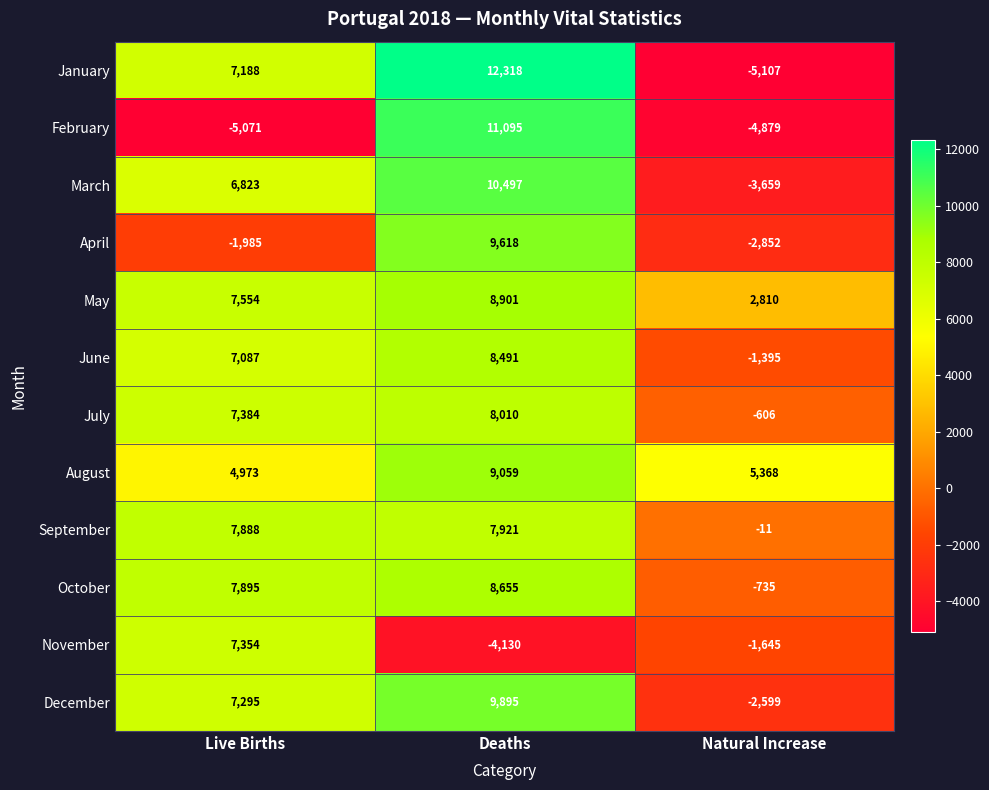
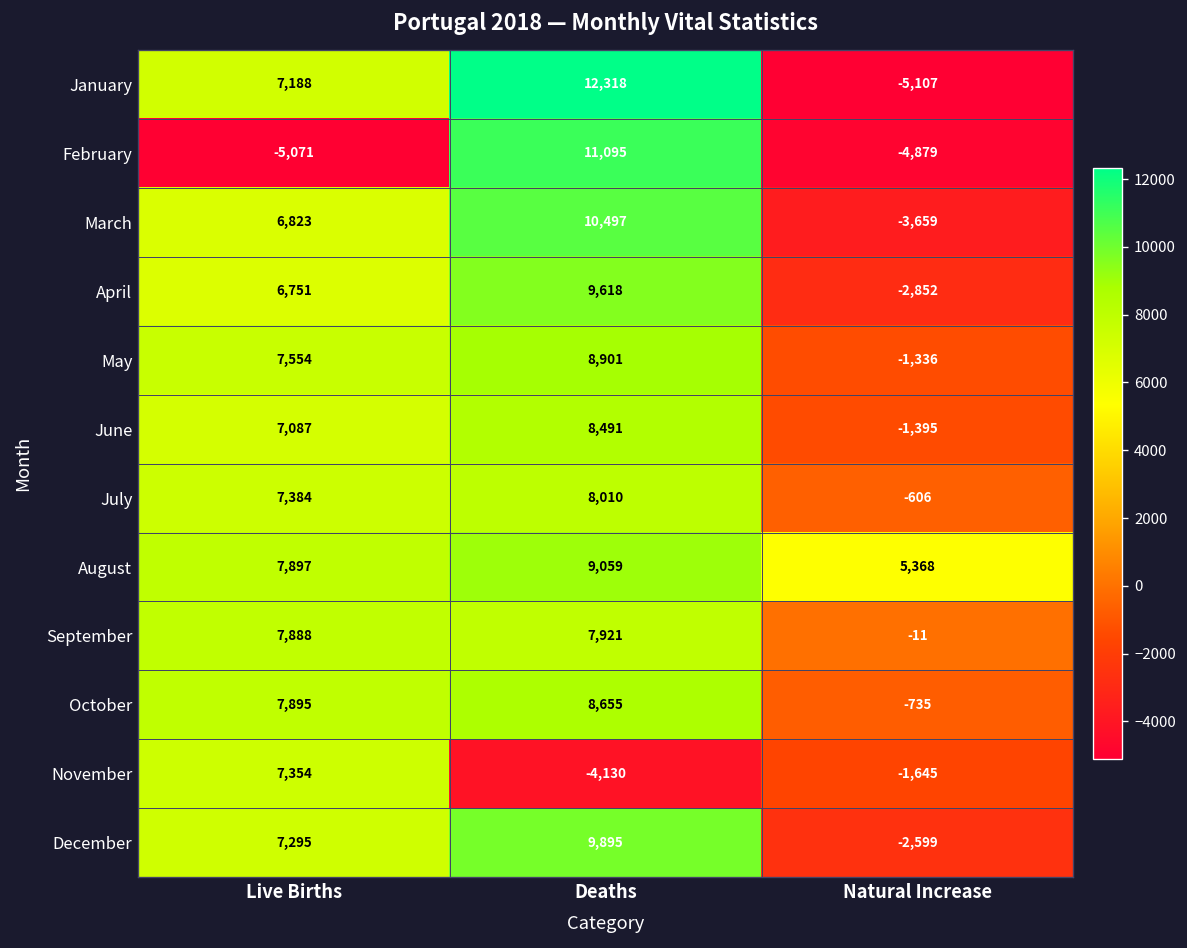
  {
    "January": {
      "Live Births": "7,188",
      "Deaths": "12,318",
      "Natural Increase": "-5,107"
    },
    "February": {
      "Live Births": "-5,071",
      "Deaths": "11,095",
      "Natural Increase": "-4,879"
    },
    "March": {
      "Live Births": "6,823",
      "Deaths": "10,497",
      "Natural Increase": "-3,659"
    },
    "April": {
-     "Live Births": "-1,985",
+     "Live Births": "6,751",
      "Deaths": "9,618",
      "Natural Increase": "-2,852"
    },
    "May": {
      "Live Births": "7,554",
      "Deaths": "8,901",
-     "Natural Increase": "2,810"
+     "Natural Increase": "-1,336"
    },
    "June": {
      "Live Births": "7,087",
      "Deaths": "8,491",
      "Natural Increase": "-1,395"
    },
    "July": {
      "Live Births": "7,384",
      "Deaths": "8,010",
      "Natural Increase": "-606"
    },
    "August": {
-     "Live Births": "4,973",
+     "Live Births": "7,897",
      "Deaths": "9,059",
      "Natural Increase": "5,368"
    },
    "September": {
      "Live Births": "7,888",
      "Deaths": "7,921",
      "Natural Increase": "-11"
    },
    "October": {
      "Live Births": "7,895",
      "Deaths": "8,655",
      "Natural Increase": "-735"
    },
    "November": {
      "Live Births": "7,354",
      "Deaths": "-4,130",
      "Natural Increase": "-1,645"
    },
    "December": {
      "Live Births": "7,295",
      "Deaths": "9,895",
      "Natural Increase": "-2,599"
    }
  }
